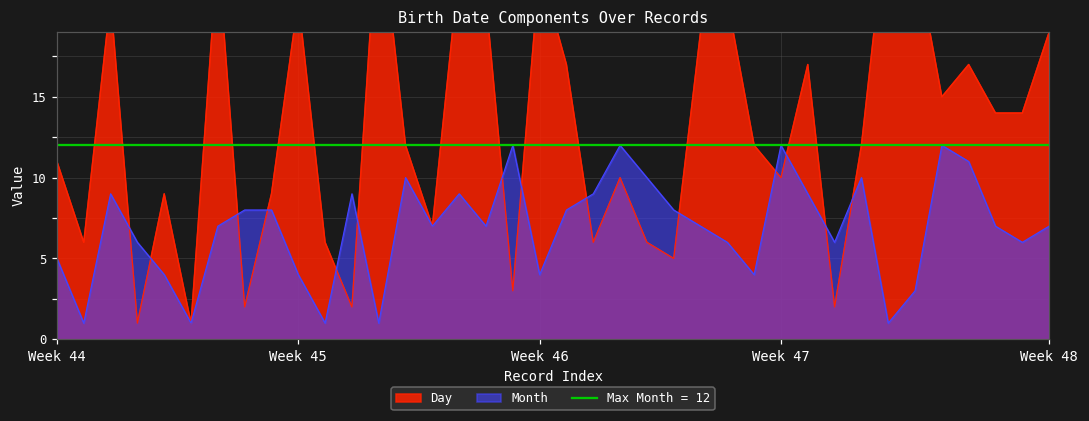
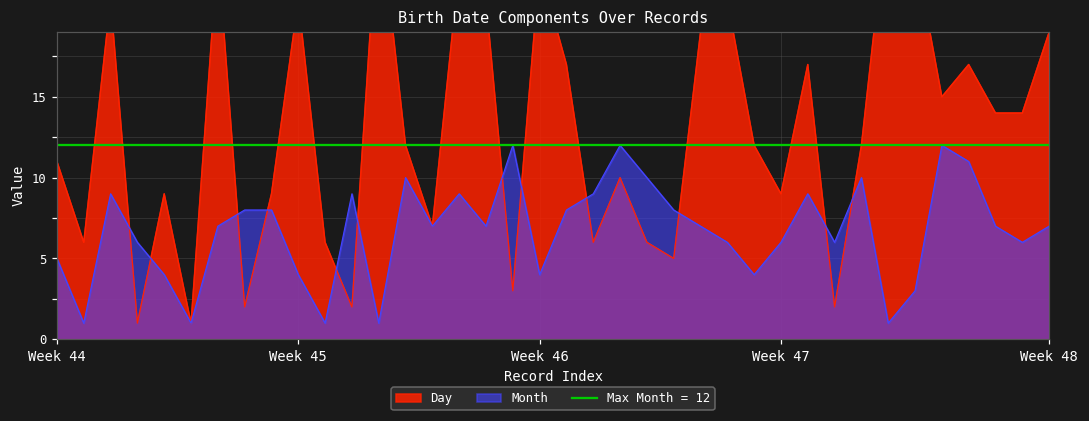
  {
    "Day": {
      "Week 44": 11,
-     "Week 47": 10,
+     "Week 47": 9,
      "Week 48": 19
    },
    "Month": {
      "Week 44": 5,
      "Week 45": 4,
      "Week 46": 4,
-     "Week 47": 12,
+     "Week 47": 6,
      "Week 48": 7
    }
  }
